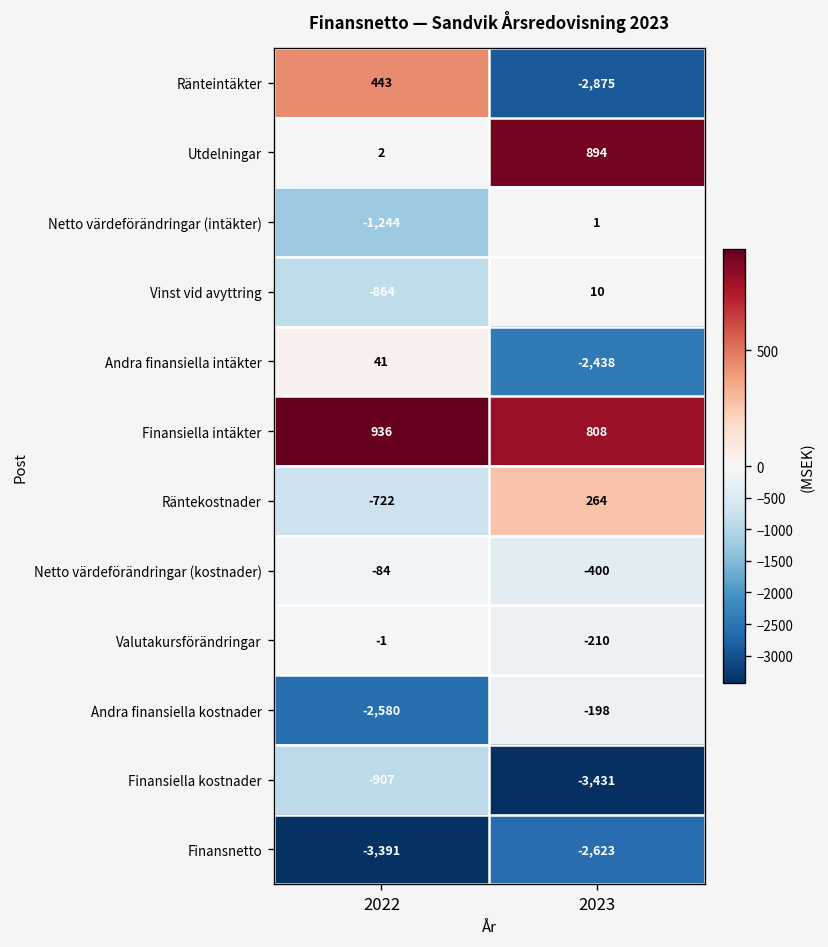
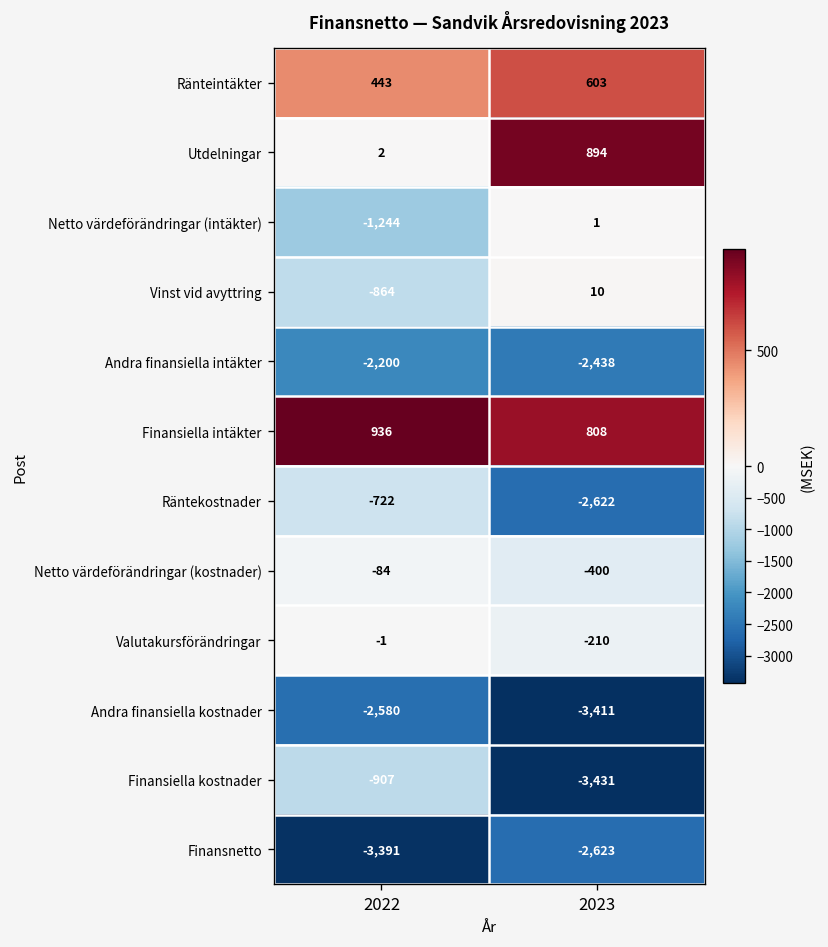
  {
    "Ränteintäkter": {
      "2022": "443",
-     "2023": "-2,875"
+     "2023": "603"
    },
    "Utdelningar": {
      "2022": "2",
      "2023": "894"
    },
    "Netto värdeförändringar (intäkter)": {
      "2022": "-1,244",
      "2023": "1"
    },
    "Vinst vid avyttring": {
      "2022": "-864",
      "2023": "10"
    },
    "Andra finansiella intäkter": {
-     "2022": "41",
+     "2022": "-2,200",
      "2023": "-2,438"
    },
    "Finansiella intäkter": {
      "2022": "936",
      "2023": "808"
    },
    "Räntekostnader": {
      "2022": "-722",
-     "2023": "264"
+     "2023": "-2,622"
    },
    "Netto värdeförändringar (kostnader)": {
      "2022": "-84",
      "2023": "-400"
    },
    "Valutakursförändringar": {
      "2022": "-1",
      "2023": "-210"
    },
    "Andra finansiella kostnader": {
      "2022": "-2,580",
-     "2023": "-198"
+     "2023": "-3,411"
    },
    "Finansiella kostnader": {
      "2022": "-907",
      "2023": "-3,431"
    },
    "Finansnetto": {
      "2022": "-3,391",
      "2023": "-2,623"
    }
  }
